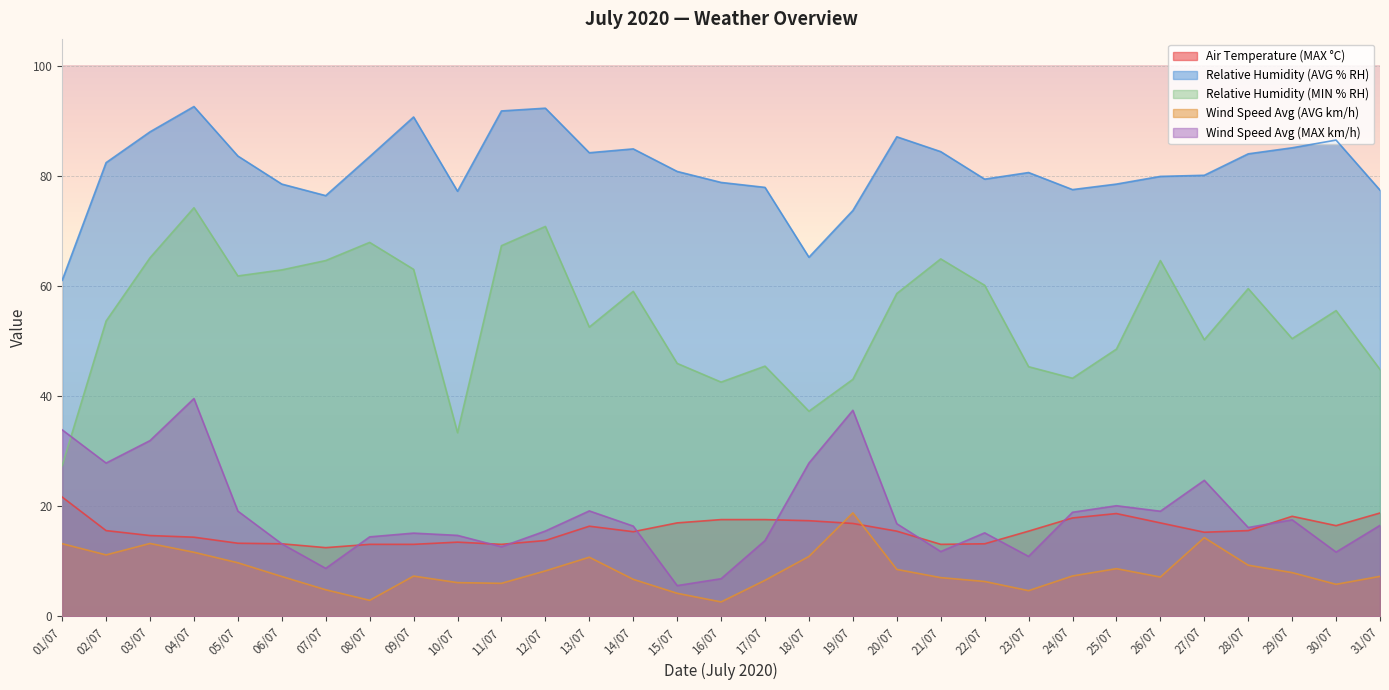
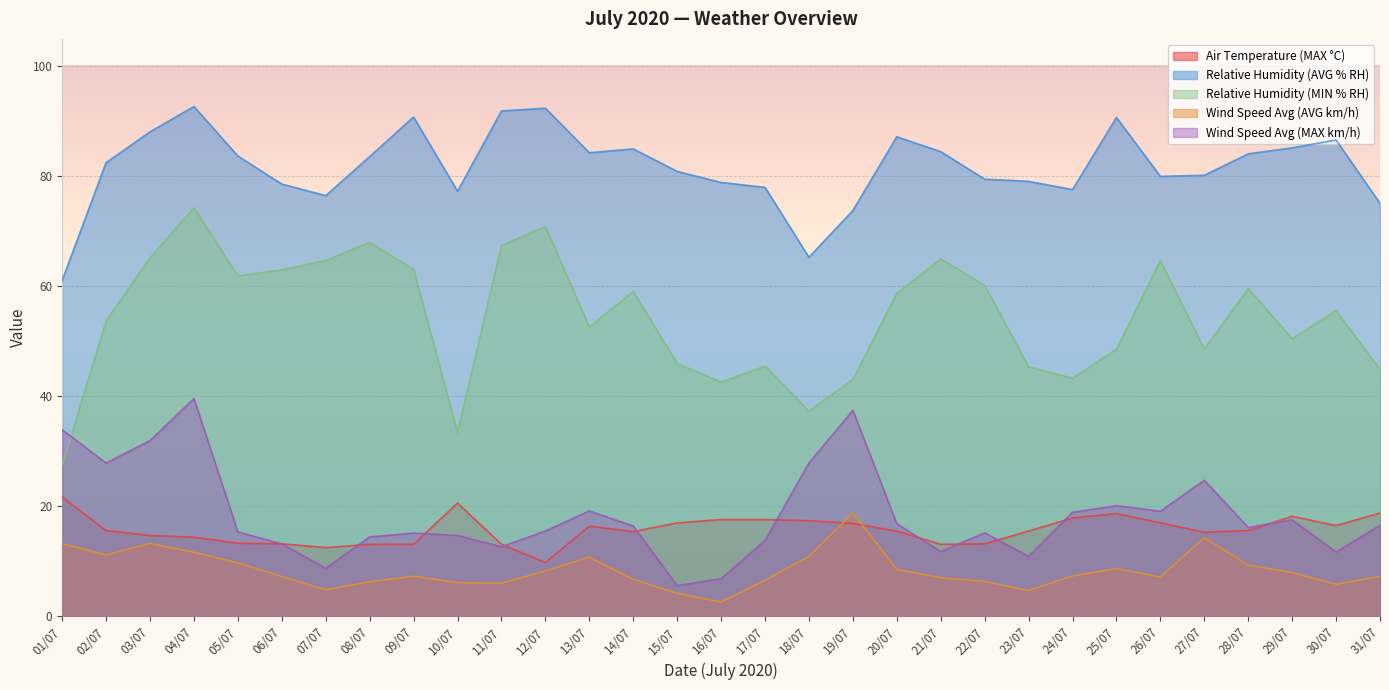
  {
    "Air Temperature (MAX °C)": {
      "01/07": 22,
      "02/07": 16,
      "03/07": 15,
      "04/07": 14,
      "05/07": 13,
      "07/07": 13,
      "08/07": 13,
      "09/07": 13,
-     "10/07": 14,
-     "12/07": 14,
+     "10/07": 21,
+     "12/07": 10,
      "13/07": 16,
      "14/07": 15,
      "15/07": 17,
      "16/07": 18,
      "17/07": 18,
      "18/07": 17,
      "19/07": 17,
      "20/07": 16,
      "21/07": 13,
      "22/07": 13,
      "23/07": 16,
      "24/07": 18,
      "25/07": 19,
      "26/07": 17,
      "27/07": 15,
      "28/07": 16,
      "29/07": 18,
      "30/07": 17,
      "31/07": 19
    },
    "Relative Humidity (AVG % RH)": {
      "01/07": 61,
      "02/07": 83,
      "03/07": 88,
      "04/07": 93,
      "05/07": 84,
      "06/07": 79,
      "07/07": 77,
      "08/07": 84,
      "09/07": 91,
      "10/07": 77,
      "11/07": 92,
      "12/07": 92,
      "13/07": 84,
      "14/07": 85,
      "15/07": 81,
      "16/07": 79,
      "17/07": 78,
      "18/07": 65,
      "19/07": 74,
      "20/07": 87,
      "21/07": 85,
      "22/07": 80,
-     "23/07": 81,
+     "23/07": 79,
      "24/07": 78,
-     "25/07": 79,
+     "25/07": 91,
      "26/07": 80,
      "27/07": 80,
      "28/07": 84,
      "29/07": 85,
-     "31/07": 78
+     "31/07": 75
    },
    "Relative Humidity (MIN % RH)": {
      "01/07": 27,
      "02/07": 54,
      "03/07": 65,
      "04/07": 74,
      "05/07": 62,
      "06/07": 63,
      "07/07": 65,
      "08/07": 68,
      "09/07": 63,
      "10/07": 33,
      "11/07": 67,
      "12/07": 71,
      "13/07": 53,
      "14/07": 59,
      "15/07": 46,
      "16/07": 43,
      "17/07": 46,
      "18/07": 37,
      "19/07": 43,
      "20/07": 59,
      "21/07": 65,
      "22/07": 60,
      "23/07": 45,
      "24/07": 43,
      "25/07": 49,
      "26/07": 65,
-     "27/07": 50,
+     "27/07": 49,
      "28/07": 60,
      "29/07": 51,
      "30/07": 56,
      "31/07": 45
    },
    "Wind Speed Avg (AVG km/h)": {
      "01/07": 13,
      "02/07": 11,
      "03/07": 13,
      "04/07": 12,
      "05/07": 10,
      "06/07": 7,
      "07/07": 5,
-     "08/07": 3,
+     "08/07": 6,
      "09/07": 7,
      "10/07": 6,
      "11/07": 6,
      "12/07": 8,
      "13/07": 11,
      "14/07": 7,
      "15/07": 4,
      "16/07": 3,
      "17/07": 7,
      "18/07": 11,
      "19/07": 19,
      "20/07": 9,
      "21/07": 7,
      "22/07": 6,
      "23/07": 5,
      "24/07": 7,
      "25/07": 9,
      "26/07": 7,
      "27/07": 14,
      "28/07": 9,
      "29/07": 8,
      "30/07": 6,
      "31/07": 7
    },
    "Wind Speed Avg (MAX km/h)": {
      "01/07": 34,
      "02/07": 28,
      "03/07": 32,
      "04/07": 40,
-     "05/07": 19,
+     "05/07": 15,
      "07/07": 9,
      "08/07": 14,
      "09/07": 15,
      "10/07": 15,
      "12/07": 16,
      "13/07": 19,
      "14/07": 16,
      "15/07": 6,
      "16/07": 7,
      "17/07": 14,
      "18/07": 28,
      "19/07": 37,
      "20/07": 17,
      "21/07": 12,
      "22/07": 15,
      "23/07": 11,
      "24/07": 19,
      "25/07": 20,
      "26/07": 19,
      "27/07": 25,
      "28/07": 16,
      "29/07": 18,
      "30/07": 12,
      "31/07": 17
    }
  }
